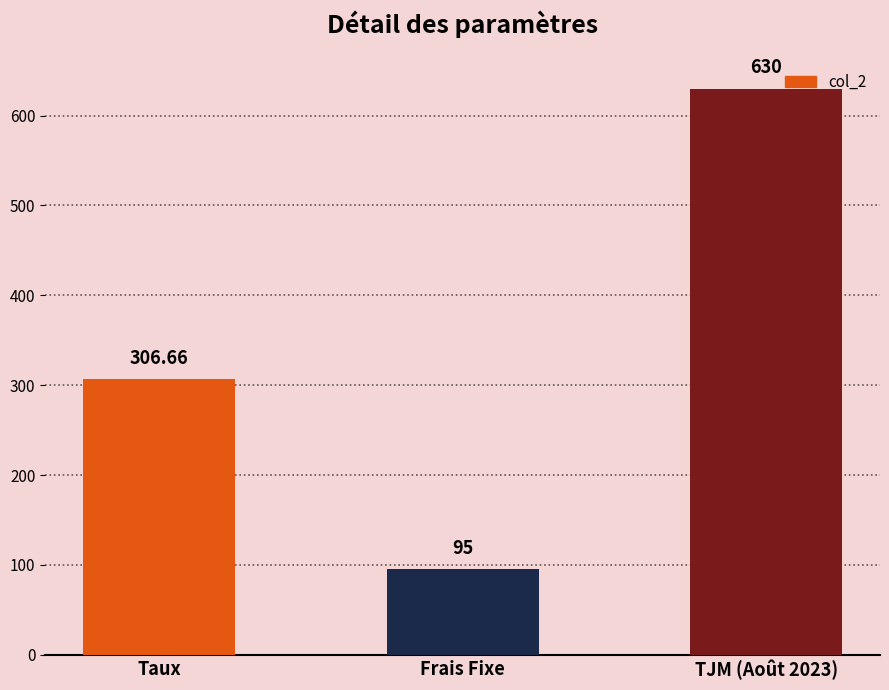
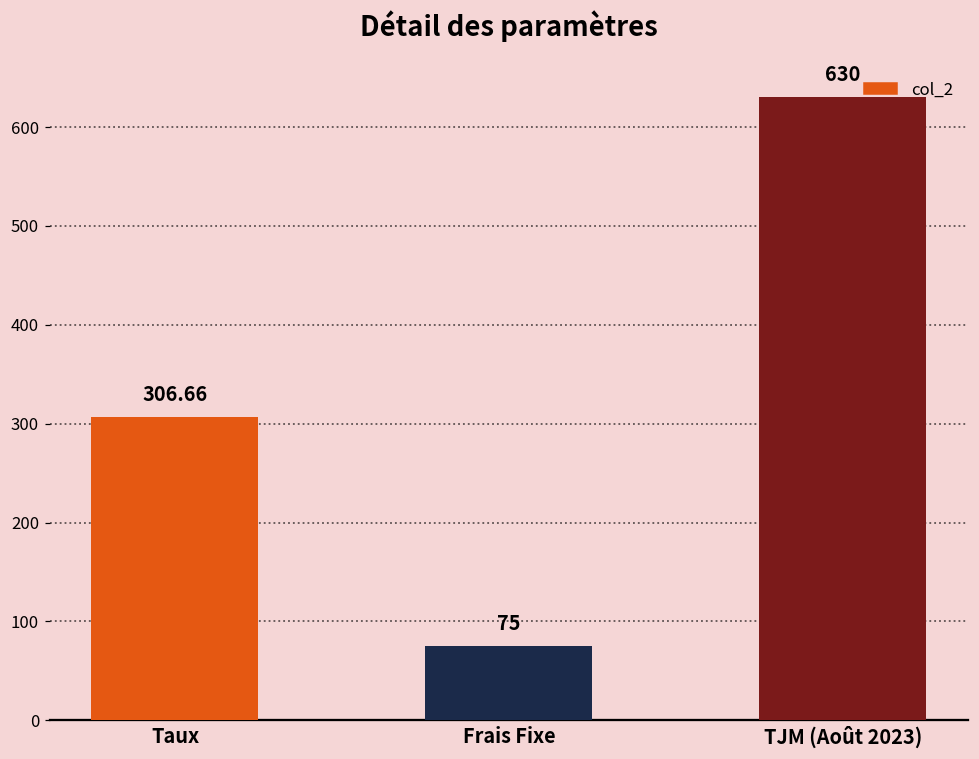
  {
    "Taux": 306.66,
-   "Frais Fixe": 95,
+   "Frais Fixe": 75,
    "TJM (Août 2023)": 630
  }
